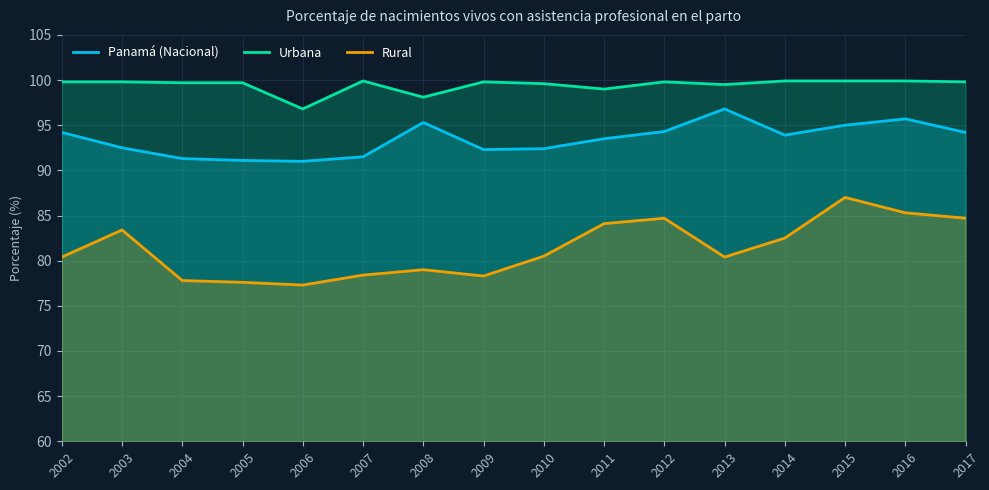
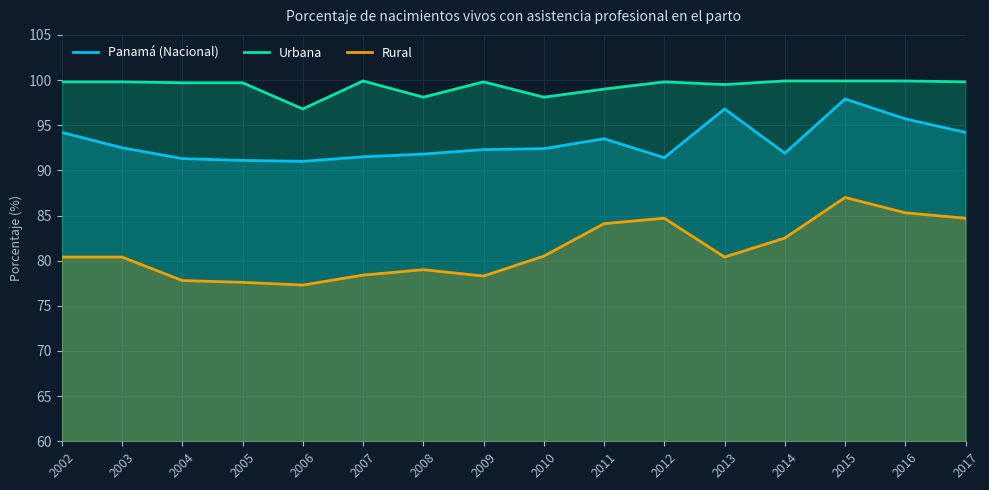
  {
    "Panamá (Nacional)": {
      "2002": 94,
      "2003": 93,
      "2004": 91,
      "2005": 91,
      "2006": 91,
      "2007": 92,
-     "2008": 95,
+     "2008": 92,
      "2009": 92,
      "2010": 92,
      "2011": 94,
-     "2012": 94,
+     "2012": 91,
      "2013": 97,
-     "2014": 94,
-     "2015": 95,
+     "2014": 92,
+     "2015": 98,
      "2016": 96,
      "2017": 94
    },
    "Urbana": {
      "2002": 100,
      "2003": 100,
      "2004": 100,
      "2005": 100,
      "2006": 97,
      "2007": 100,
      "2008": 98,
      "2009": 100,
-     "2010": 100,
+     "2010": 98,
      "2011": 99,
      "2012": 100,
      "2013": 100,
      "2014": 100,
      "2015": 100,
      "2016": 100,
      "2017": 100
    },
    "Rural": {
      "2002": 80,
-     "2003": 83,
+     "2003": 80,
      "2004": 78,
      "2005": 78,
      "2006": 77,
      "2007": 78,
      "2008": 79,
      "2009": 78,
      "2010": 81,
      "2011": 84,
      "2012": 85,
      "2013": 80,
      "2014": 83,
      "2015": 87,
      "2016": 85,
      "2017": 85
    }
  }
